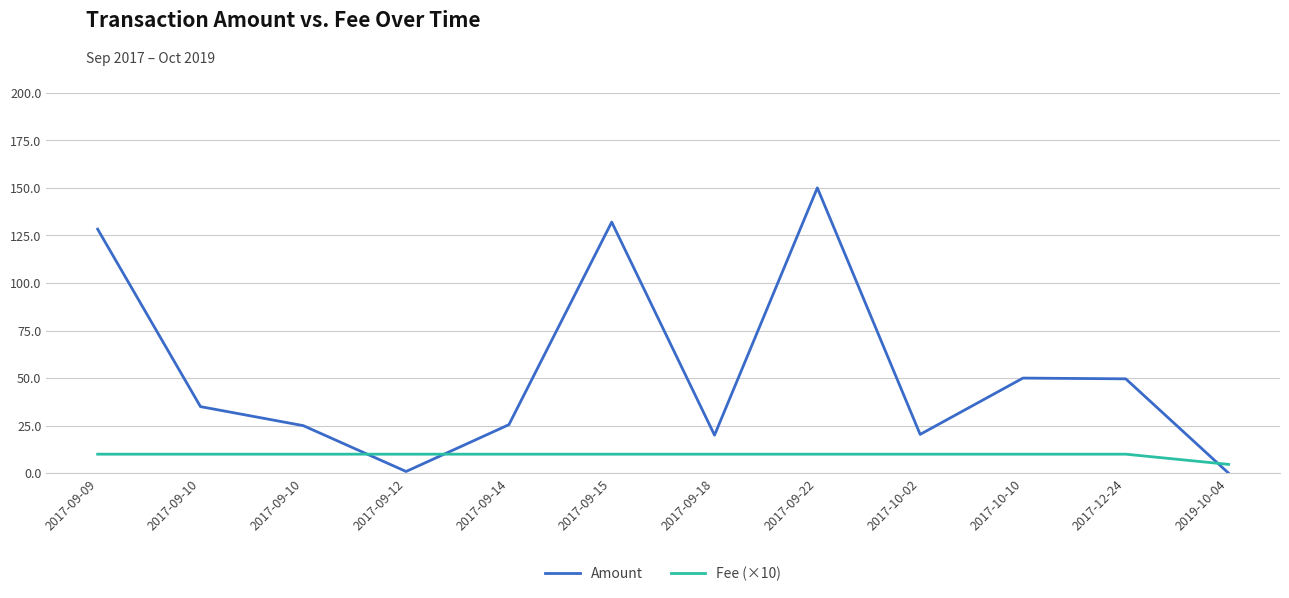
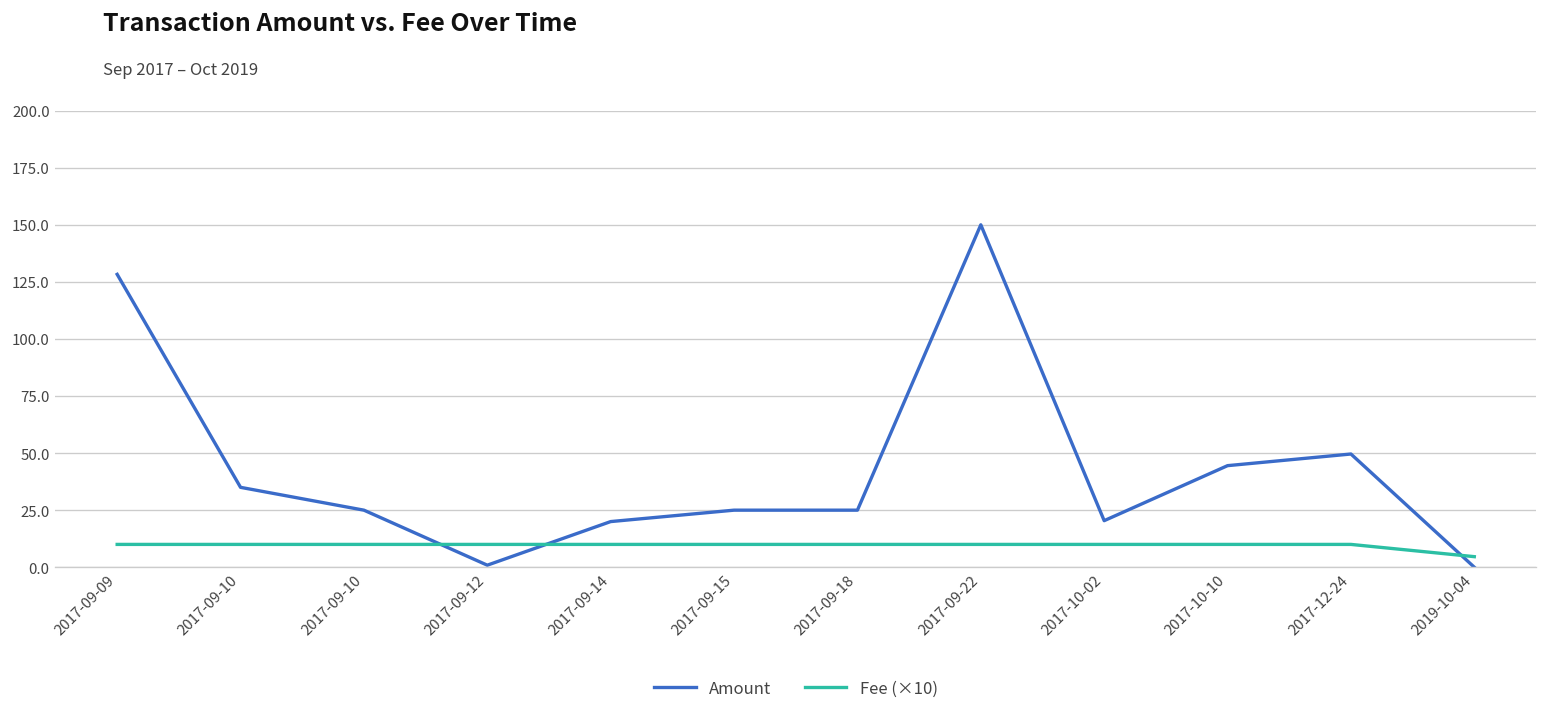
  {
    "Amount": {
      "2017-09-09": 128,
      "2017-09-12": 1,
-     "2017-09-14": 26,
-     "2017-09-15": 132,
-     "2017-09-18": 20,
+     "2017-09-14": 20,
+     "2017-09-15": 25,
+     "2017-09-18": 25,
      "2017-09-22": 150,
      "2017-10-02": 20,
-     "2017-10-10": 50,
+     "2017-10-10": 45,
      "2017-12-24": 50,
      "2019-10-04": 0
    },
    "Fee (×10)": {
      "2017-09-09": 10,
      "2017-09-12": 10,
      "2017-09-14": 10,
      "2017-09-15": 10,
      "2017-09-18": 10,
      "2017-09-22": 10,
      "2017-10-02": 10,
      "2017-10-10": 10,
      "2017-12-24": 10,
      "2019-10-04": 5
    }
  }
